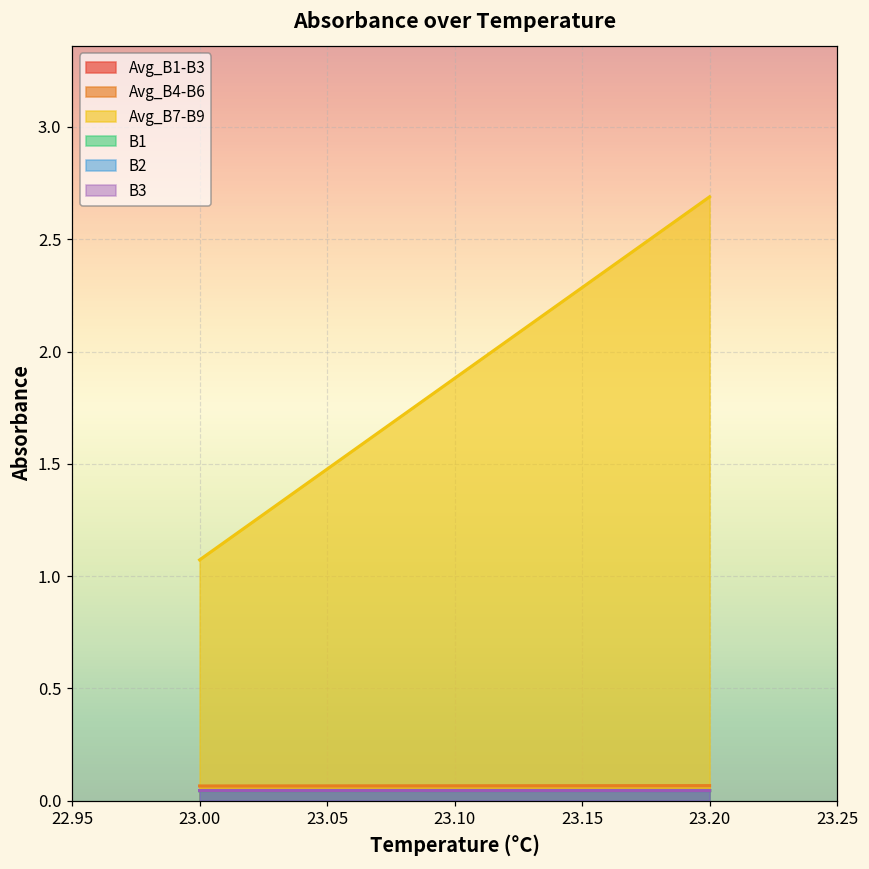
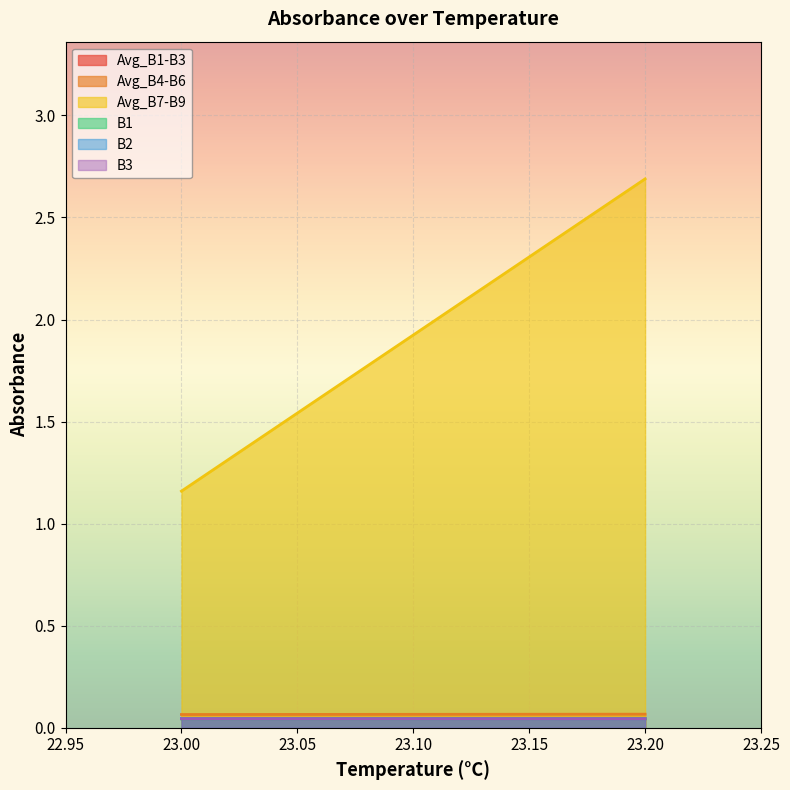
  {
    "B3": {
      "23.00": 0.04,
      "23.20": 0.04
    },
    "Avg_B4-B6": {
      "23.00": 0.07,
      "23.20": 0.07
    },
    "Avg_B7-B9": {
-     "23.00": 1.07,
+     "23.00": 1.16,
      "23.20": 2.69
    }
  }
